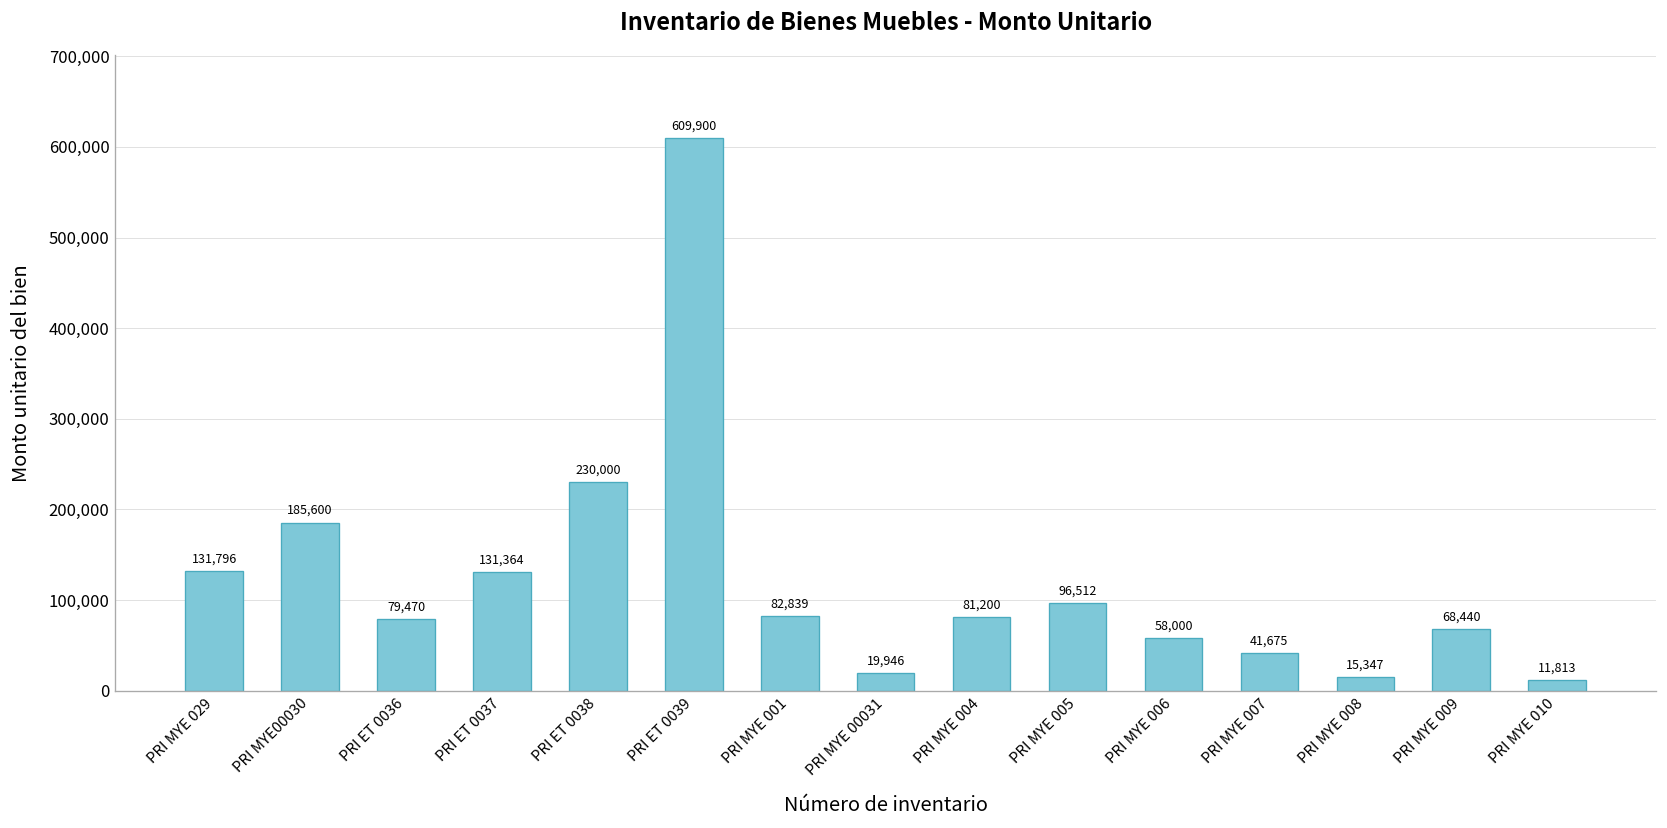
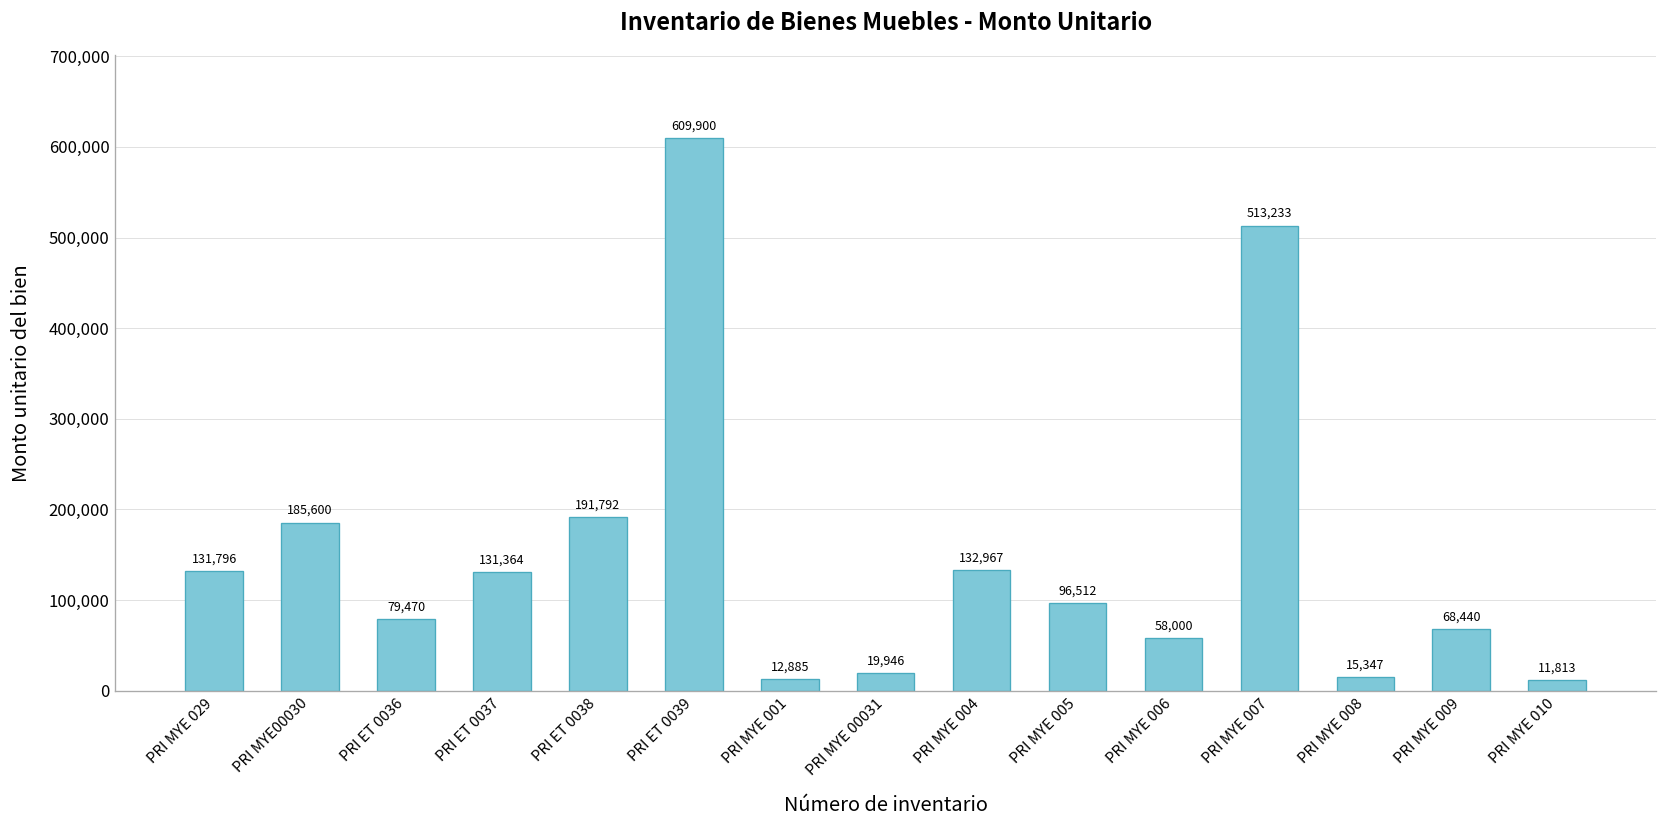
  {
    "PRI MYE 029": "131,796",
    "PRI MYE00030": "185,600",
    "PRI ET 0036": "79,470",
    "PRI ET 0037": "131,364",
-   "PRI ET 0038": "230,000",
+   "PRI ET 0038": "191,792",
    "PRI ET 0039": "609,900",
-   "PRI MYE 001": "82,839",
+   "PRI MYE 001": "12,885",
    "PRI MYE 00031": "19,946",
-   "PRI MYE 004": "81,200",
+   "PRI MYE 004": "132,967",
    "PRI MYE 005": "96,512",
    "PRI MYE 006": "58,000",
-   "PRI MYE 007": "41,675",
+   "PRI MYE 007": "513,233",
    "PRI MYE 008": "15,347",
    "PRI MYE 009": "68,440",
    "PRI MYE 010": "11,813"
  }
